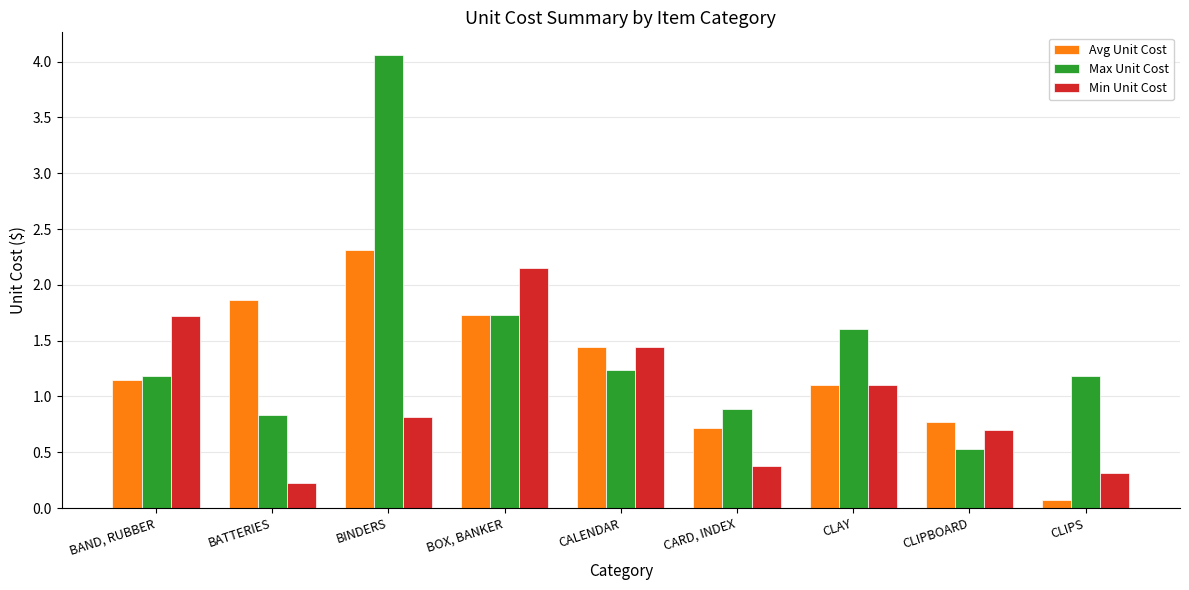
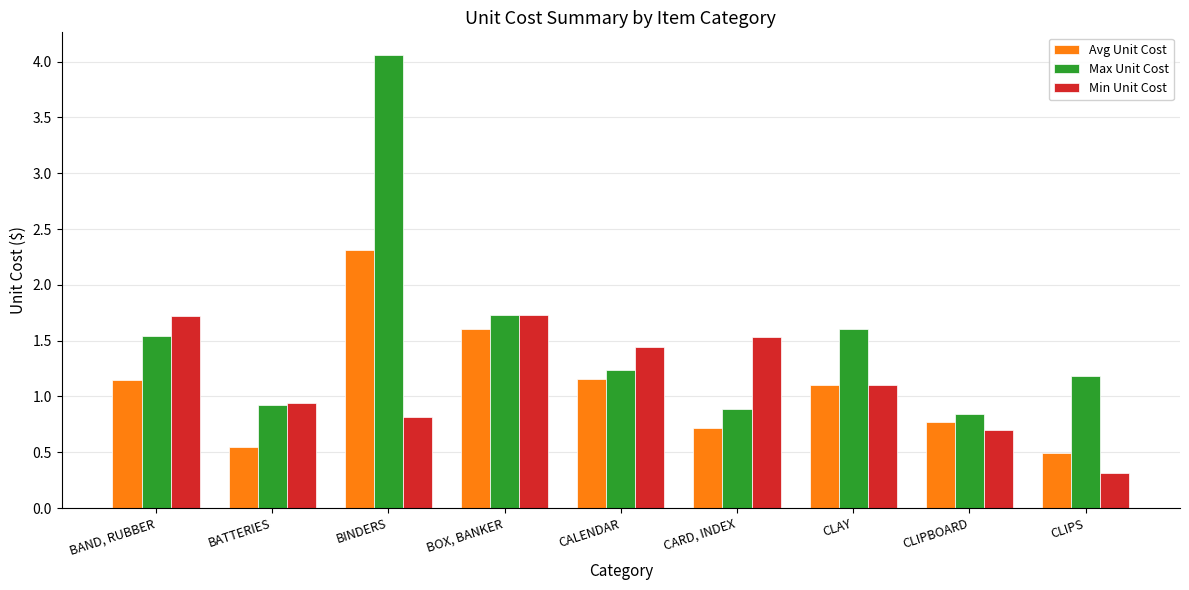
  {
    "Avg Unit Cost": {
      "BAND, RUBBER": 1.15,
-     "BATTERIES": 1.86,
+     "BATTERIES": 0.55,
      "BINDERS": 2.31,
-     "BOX, BANKER": 1.73,
-     "CALENDAR": 1.44,
+     "BOX, BANKER": 1.60,
+     "CALENDAR": 1.16,
      "CARD, INDEX": 0.72,
      "CLAY": 1.10,
      "CLIPBOARD": 0.77,
-     "CLIPS": 0.08
+     "CLIPS": 0.50
    },
    "Max Unit Cost": {
-     "BAND, RUBBER": 1.18,
-     "BATTERIES": 0.83,
+     "BAND, RUBBER": 1.54,
+     "BATTERIES": 0.92,
      "BINDERS": 4.06,
      "BOX, BANKER": 1.73,
      "CALENDAR": 1.24,
      "CARD, INDEX": 0.89,
      "CLAY": 1.60,
-     "CLIPBOARD": 0.53,
+     "CLIPBOARD": 0.84,
      "CLIPS": 1.18
    },
    "Min Unit Cost": {
      "BAND, RUBBER": 1.72,
-     "BATTERIES": 0.22,
+     "BATTERIES": 0.94,
      "BINDERS": 0.82,
-     "BOX, BANKER": 2.15,
+     "BOX, BANKER": 1.73,
      "CALENDAR": 1.44,
-     "CARD, INDEX": 0.38,
+     "CARD, INDEX": 1.53,
      "CLAY": 1.10,
      "CLIPBOARD": 0.70,
      "CLIPS": 0.31
    }
  }
